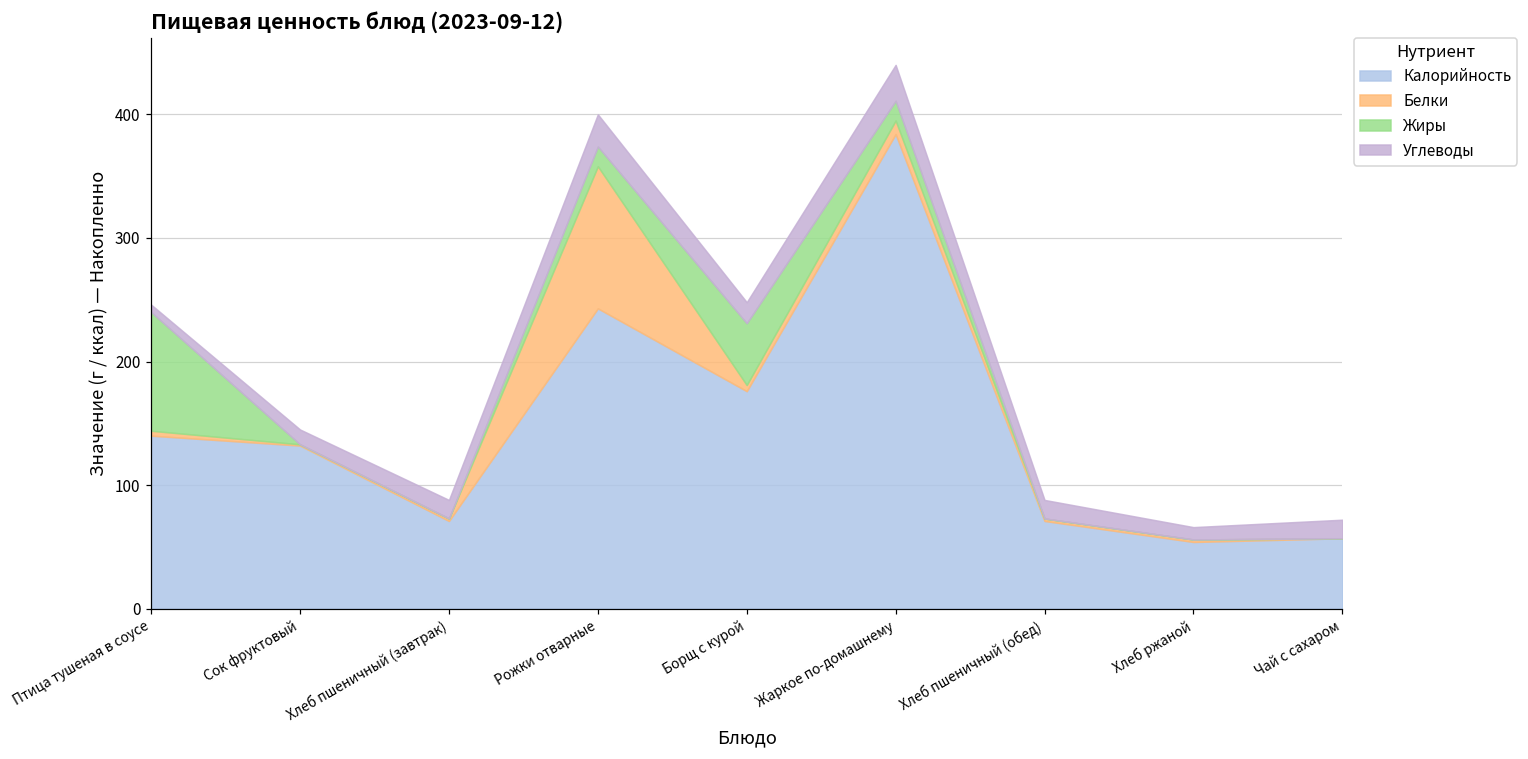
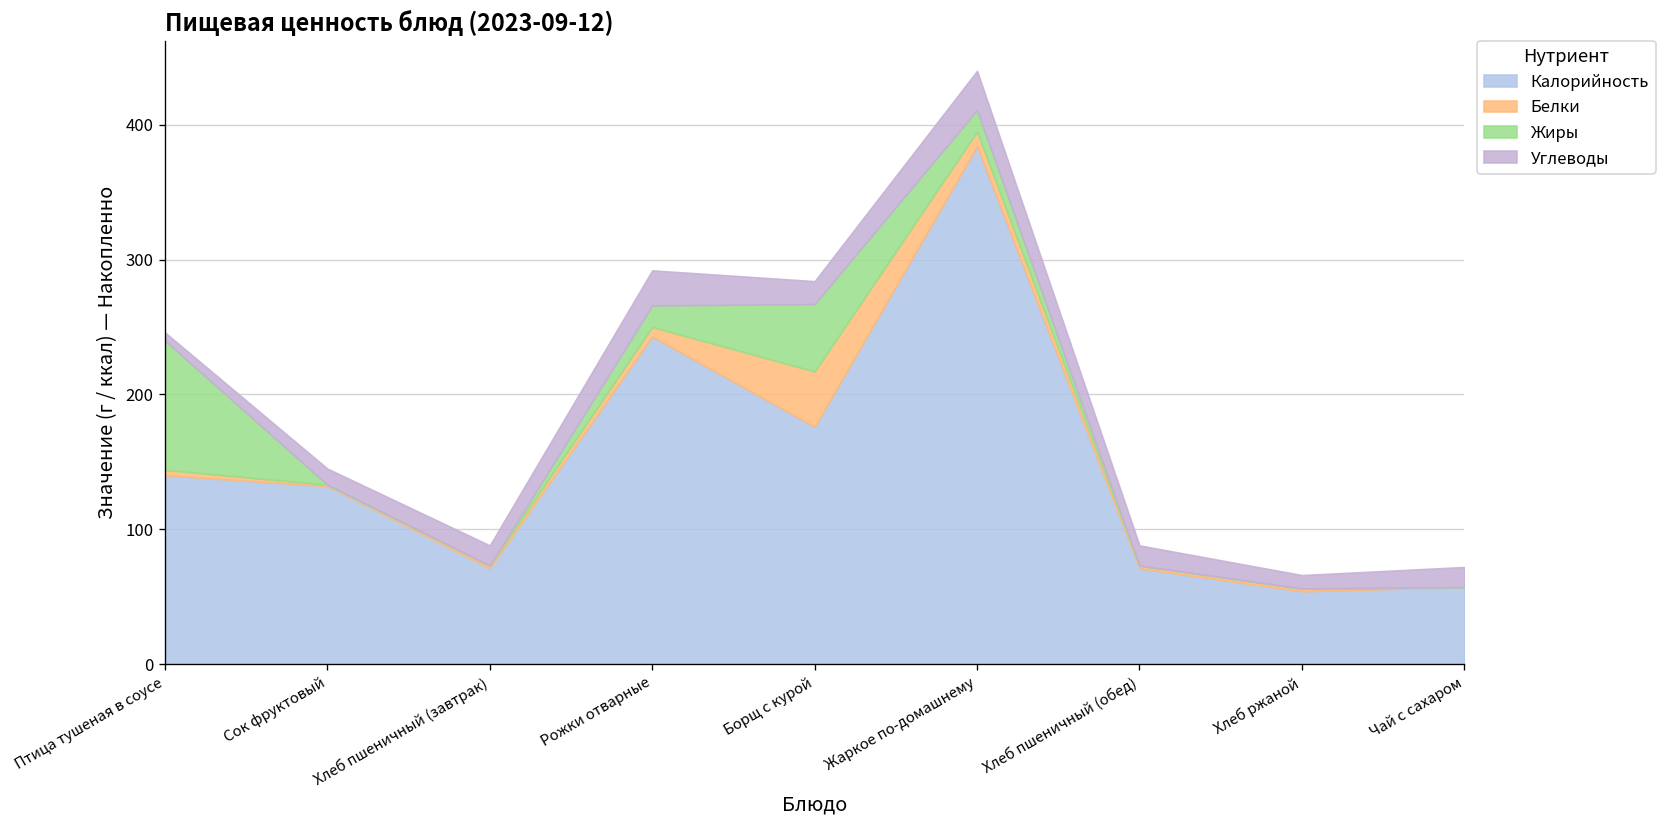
  {
    "Белки": {
      "Птица тушеная в соусе": 4,
-     "Рожки отварные": 115,
-     "Борщ с курой": 5,
+     "Рожки отварные": 7,
+     "Борщ с курой": 41,
      "Жаркое по-домашнему": 11
    },
    "Жиры": {
      "Птица тушеная в соусе": 96,
      "Рожки отварные": 16,
      "Борщ с курой": 50,
      "Жаркое по-домашнему": 16
    }
  }
